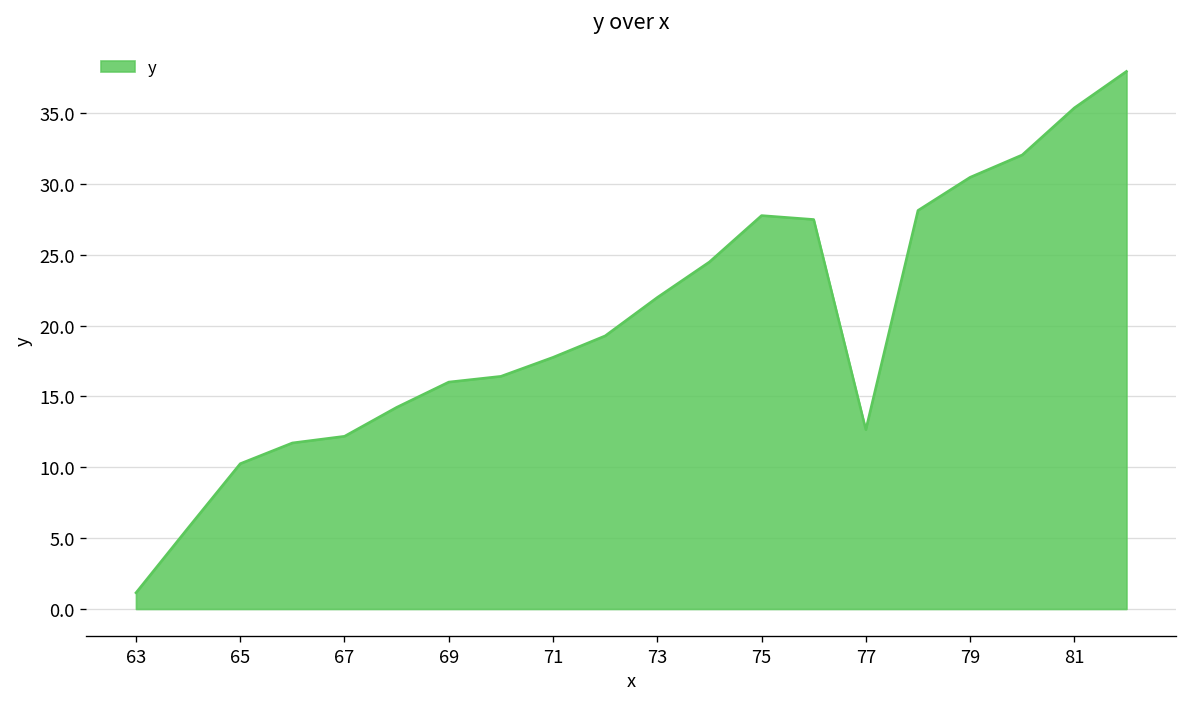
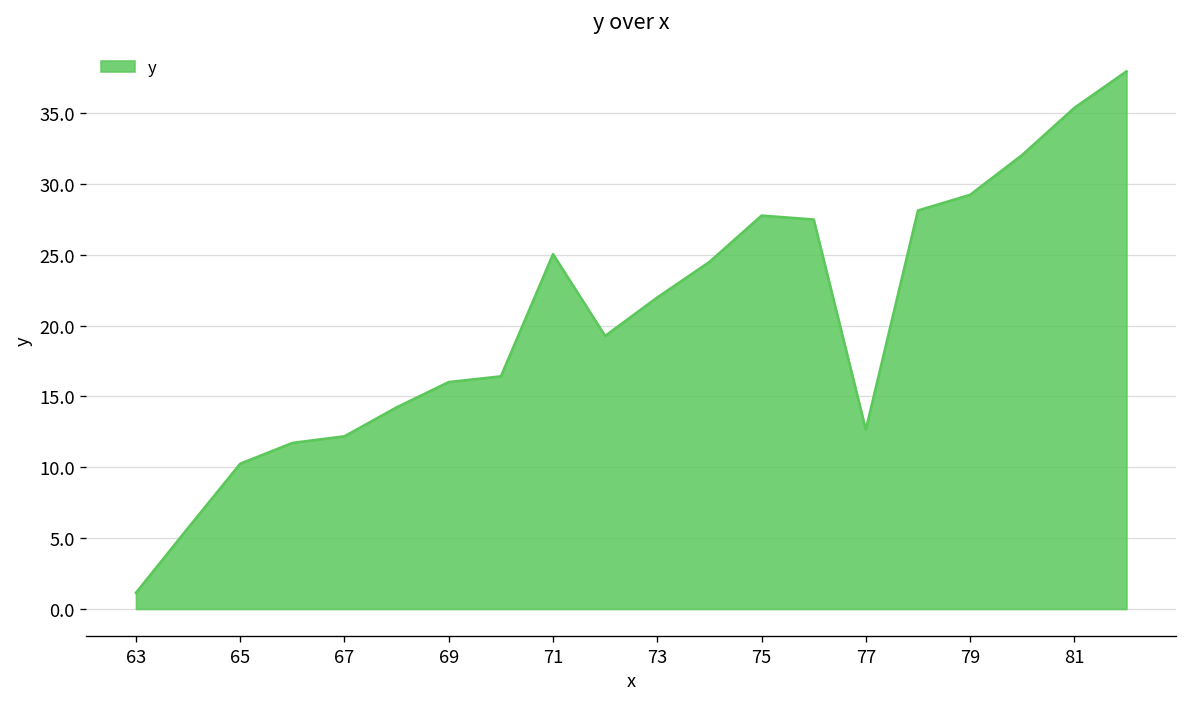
  {
    "63": 1.1,
    "65": 10.3,
    "67": 12.2,
    "69": 16.0,
-   "71": 17.8,
+   "71": 25.0,
    "73": 22.0,
    "75": 27.8,
    "77": 12.7,
-   "79": 30.5,
+   "79": 29.2,
    "81": 35.4
  }
